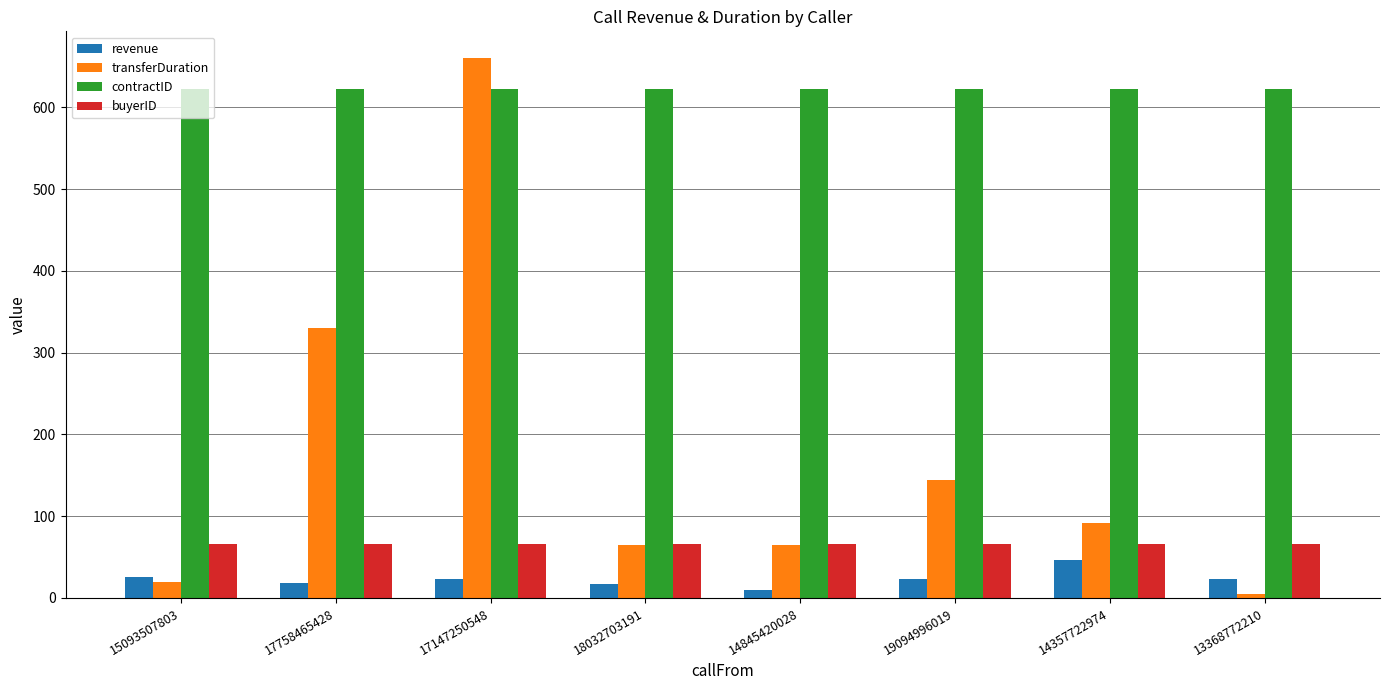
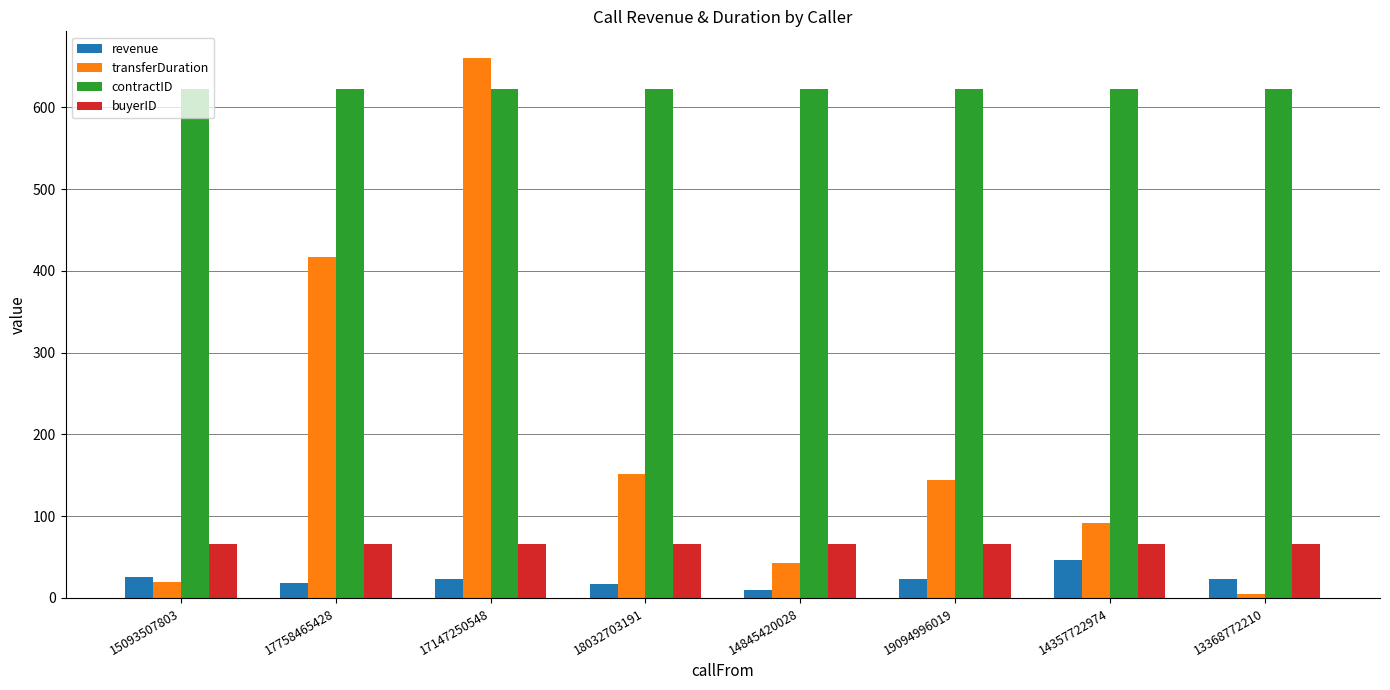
  {
    "revenue": {
      "15093507803": 30,
      "17758465428": 20,
      "17147250548": 20,
      "18032703191": 20,
      "14845420028": 10,
      "19094996019": 20,
      "14357722974": 50,
      "13368772210": 20
    },
    "transferDuration": {
      "15093507803": 20,
-     "17758465428": 330,
+     "17758465428": 420,
      "17147250548": 660,
-     "18032703191": 70,
-     "14845420028": 70,
+     "18032703191": 150,
+     "14845420028": 40,
      "19094996019": 140,
      "14357722974": 90,
      "13368772210": 10
    },
    "contractID": {
      "17758465428": 620,
      "17147250548": 620,
      "18032703191": 620,
      "14845420028": 620,
      "19094996019": 620,
      "14357722974": 620,
      "13368772210": 620
    },
    "buyerID": {
      "15093507803": 70,
      "17758465428": 70,
      "17147250548": 70,
      "18032703191": 70,
      "14845420028": 70,
      "19094996019": 70,
      "14357722974": 70,
      "13368772210": 70
    }
  }
